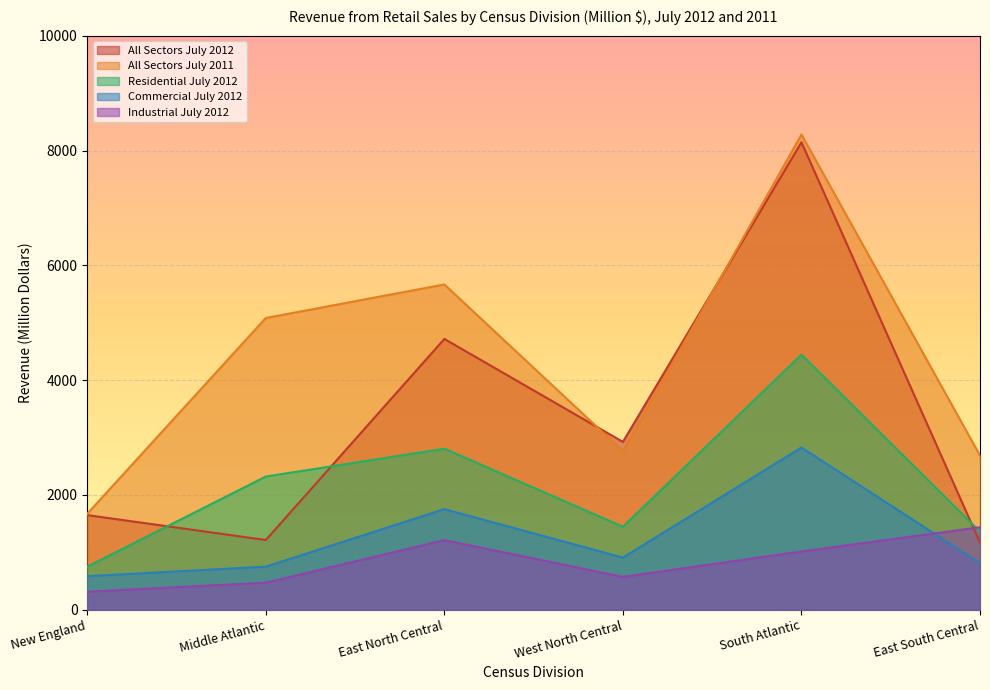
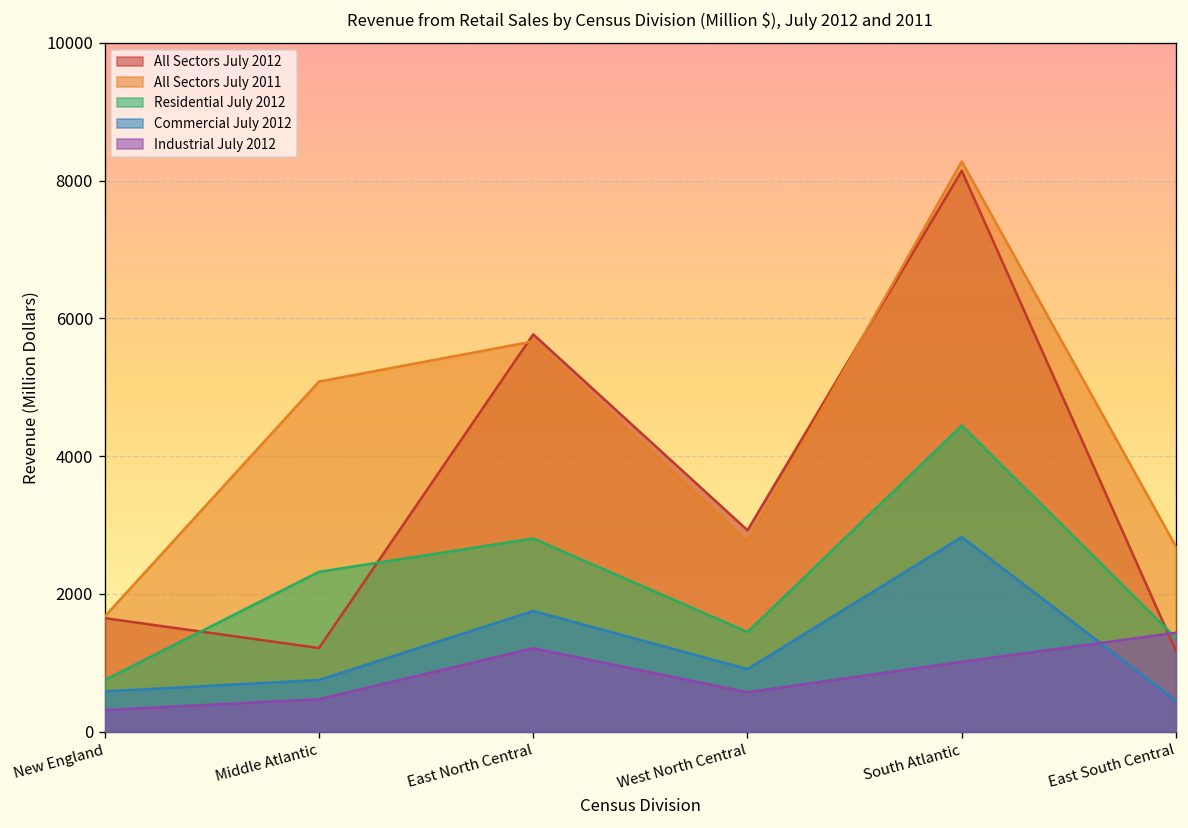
  {
    "All Sectors July 2012": {
      "Middle Atlantic": 1200,
-     "East North Central": 4700,
+     "East North Central": 5800,
      "West North Central": 2900,
      "South Atlantic": 8100,
      "East South Central": 1200
    },
    "All Sectors July 2011": {
      "Middle Atlantic": 5100,
      "East North Central": 5700,
      "West North Central": 2800,
      "South Atlantic": 8300,
      "East South Central": 2700
    },
    "Residential July 2012": {
      "New England": 700,
      "Middle Atlantic": 2300,
      "East North Central": 2800,
      "West North Central": 1400,
      "South Atlantic": 4400,
      "East South Central": 1400
    },
    "Commercial July 2012": {
      "New England": 600,
      "Middle Atlantic": 700,
      "East North Central": 1800,
      "West North Central": 900,
      "South Atlantic": 2800,
-     "East South Central": 800
+     "East South Central": 400
    },
    "Industrial July 2012": {
      "New England": 300,
      "Middle Atlantic": 500,
      "East North Central": 1200,
      "West North Central": 600,
      "South Atlantic": 1000,
      "East South Central": 1400
    }
  }
